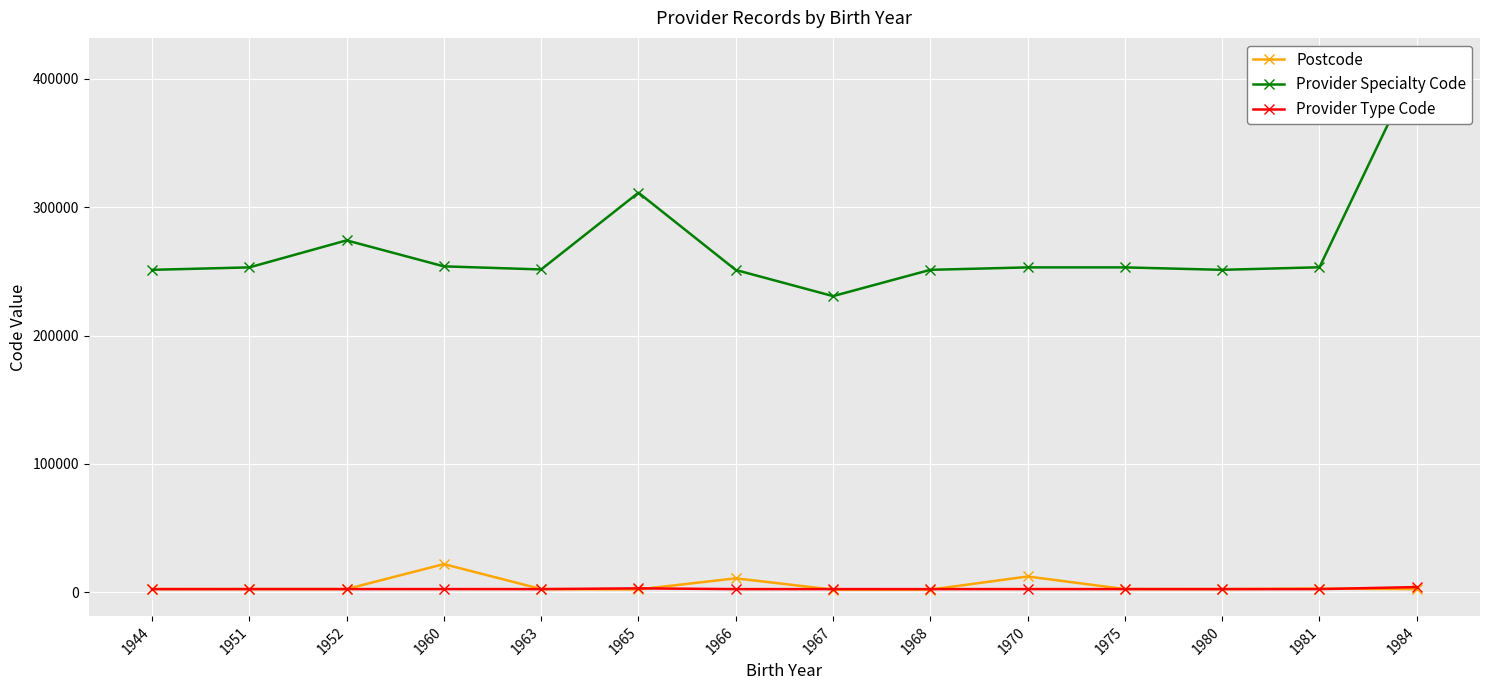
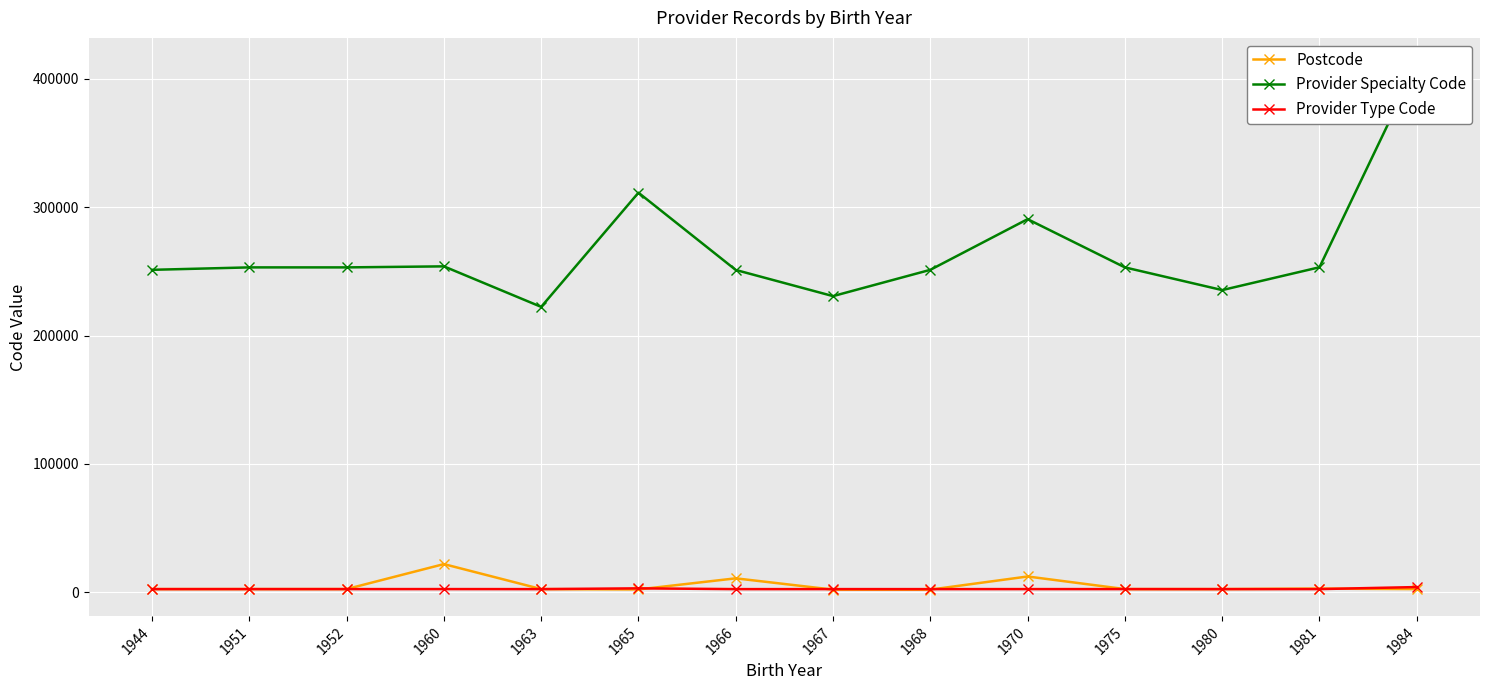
  {
    "Postcode": {
      "1960": 22000,
      "1966": 11000,
      "1970": 12000
    },
    "Provider Specialty Code": {
      "1944": 251000,
      "1951": 253000,
-     "1952": 274000,
+     "1952": 253000,
      "1960": 254000,
-     "1963": 252000,
+     "1963": 222000,
      "1965": 311000,
      "1966": 251000,
      "1967": 231000,
      "1968": 251000,
-     "1970": 253000,
+     "1970": 291000,
      "1975": 253000,
-     "1980": 251000,
+     "1980": 235000,
      "1981": 253000
    },
    "Provider Type Code": {
      "1960": 3000,
      "1966": 3000,
      "1970": 3000
    }
  }
